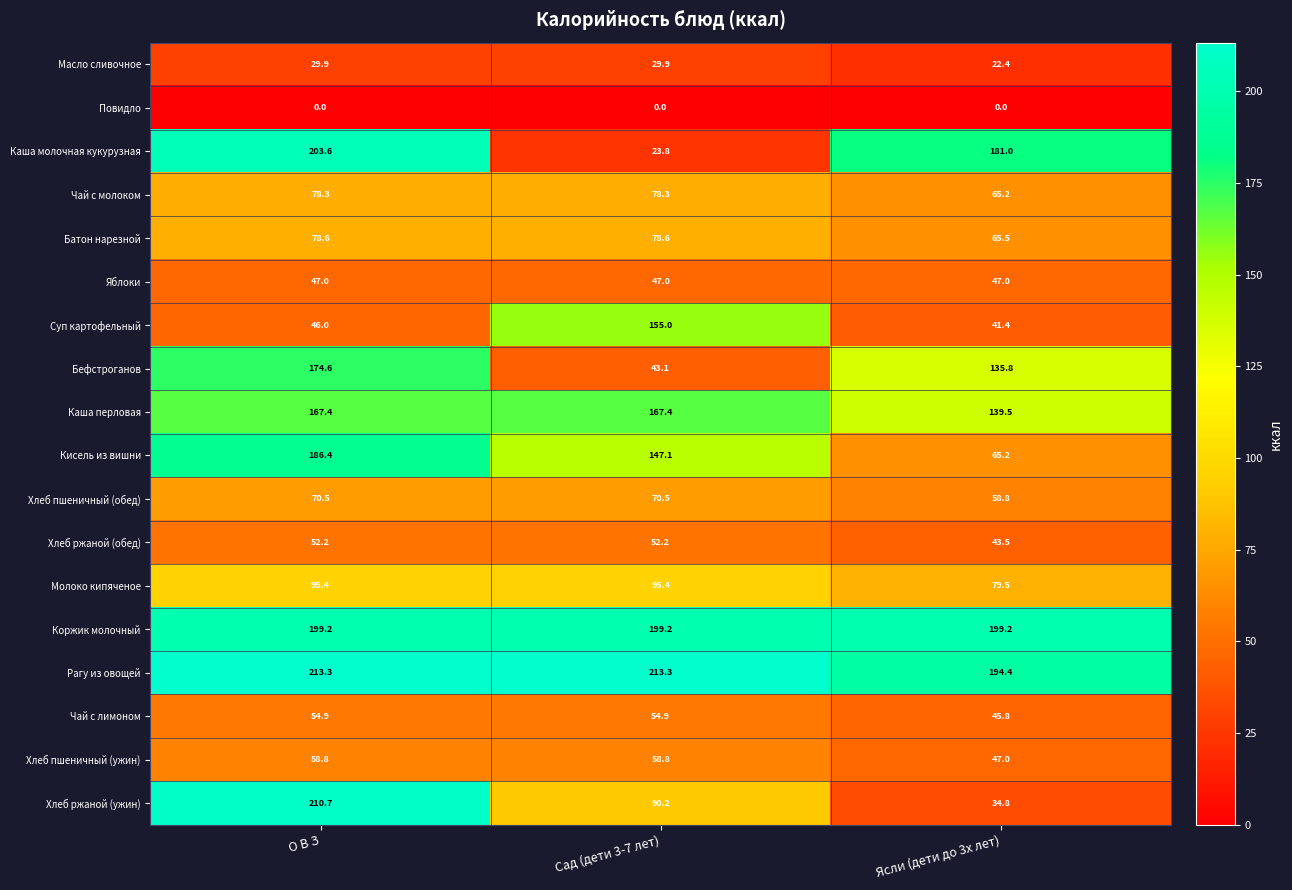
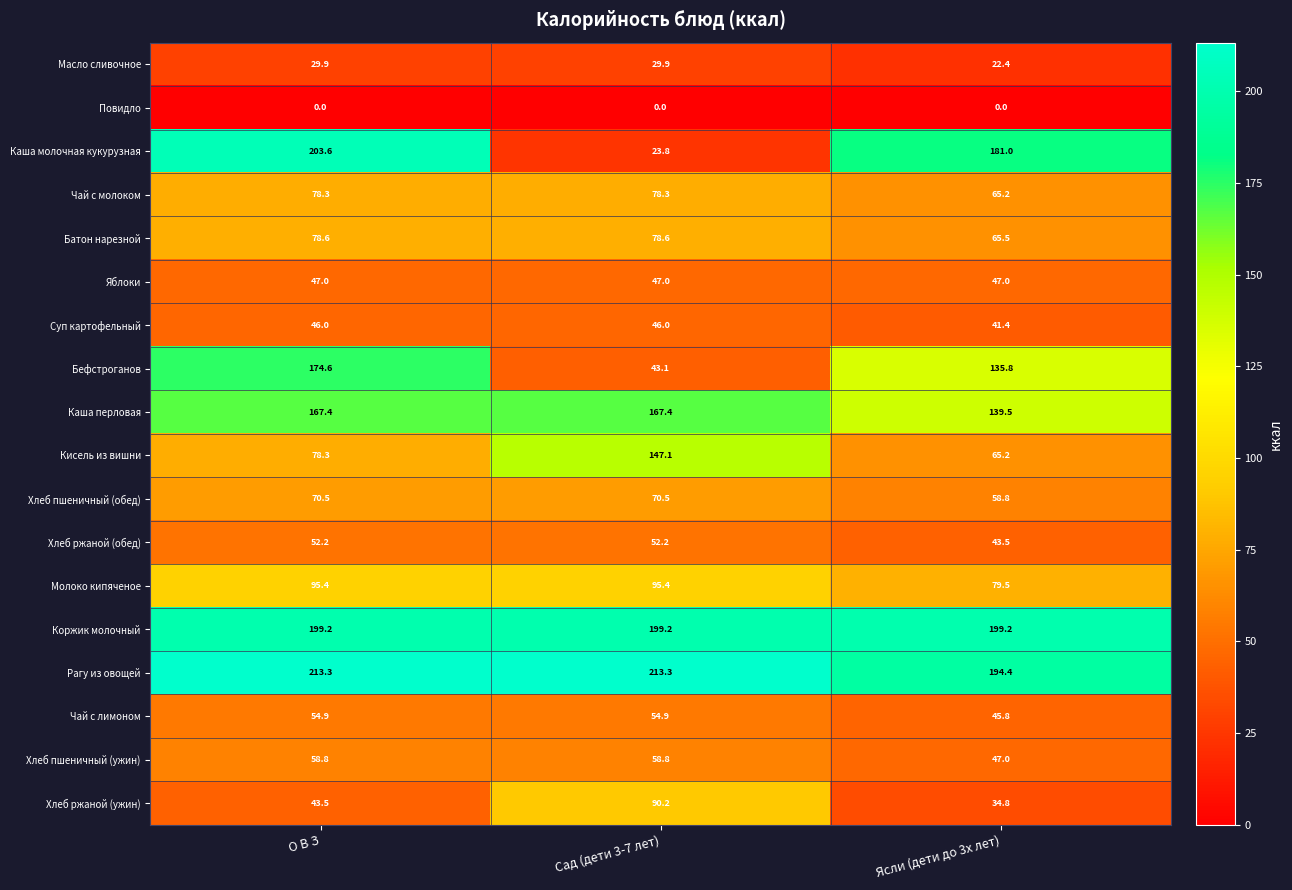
  {
    "Масло сливочное": {
      "О В З": 29.9,
      "Сад (дети 3-7 лет)": 29.9,
      "Ясли (дети до 3х лет)": 22.4
    },
    "Повидло": {
      "О В З": 0.0,
      "Сад (дети 3-7 лет)": 0.0,
      "Ясли (дети до 3х лет)": 0.0
    },
    "Каша молочная кукурузная": {
      "О В З": 203.6,
      "Сад (дети 3-7 лет)": 23.8,
      "Ясли (дети до 3х лет)": 181.0
    },
    "Чай с молоком": {
      "О В З": 78.3,
      "Сад (дети 3-7 лет)": 78.3,
      "Ясли (дети до 3х лет)": 65.2
    },
    "Батон нарезной": {
      "О В З": 78.6,
      "Сад (дети 3-7 лет)": 78.6,
      "Ясли (дети до 3х лет)": 65.5
    },
    "Яблоки": {
      "О В З": 47.0,
      "Сад (дети 3-7 лет)": 47.0,
      "Ясли (дети до 3х лет)": 47.0
    },
    "Суп картофельный": {
      "О В З": 46.0,
-     "Сад (дети 3-7 лет)": 155.0,
+     "Сад (дети 3-7 лет)": 46.0,
      "Ясли (дети до 3х лет)": 41.4
    },
    "Бефстроганов": {
      "О В З": 174.6,
      "Сад (дети 3-7 лет)": 43.1,
      "Ясли (дети до 3х лет)": 135.8
    },
    "Каша перловая": {
      "О В З": 167.4,
      "Сад (дети 3-7 лет)": 167.4,
      "Ясли (дети до 3х лет)": 139.5
    },
    "Кисель из вишни": {
-     "О В З": 186.4,
+     "О В З": 78.3,
      "Сад (дети 3-7 лет)": 147.1,
      "Ясли (дети до 3х лет)": 65.2
    },
    "Хлеб пшеничный (обед)": {
      "О В З": 70.5,
      "Сад (дети 3-7 лет)": 70.5,
      "Ясли (дети до 3х лет)": 58.8
    },
    "Хлеб ржаной (обед)": {
      "О В З": 52.2,
      "Сад (дети 3-7 лет)": 52.2,
      "Ясли (дети до 3х лет)": 43.5
    },
    "Молоко кипяченое": {
      "О В З": 95.4,
      "Сад (дети 3-7 лет)": 95.4,
      "Ясли (дети до 3х лет)": 79.5
    },
    "Коржик молочный": {
      "О В З": 199.2,
      "Сад (дети 3-7 лет)": 199.2,
      "Ясли (дети до 3х лет)": 199.2
    },
    "Рагу из овощей": {
      "О В З": 213.3,
      "Сад (дети 3-7 лет)": 213.3,
      "Ясли (дети до 3х лет)": 194.4
    },
    "Чай с лимоном": {
      "О В З": 54.9,
      "Сад (дети 3-7 лет)": 54.9,
      "Ясли (дети до 3х лет)": 45.8
    },
    "Хлеб пшеничный (ужин)": {
      "О В З": 58.8,
      "Сад (дети 3-7 лет)": 58.8,
      "Ясли (дети до 3х лет)": 47.0
    },
    "Хлеб ржаной (ужин)": {
-     "О В З": 210.7,
+     "О В З": 43.5,
      "Сад (дети 3-7 лет)": 90.2,
      "Ясли (дети до 3х лет)": 34.8
    }
  }
